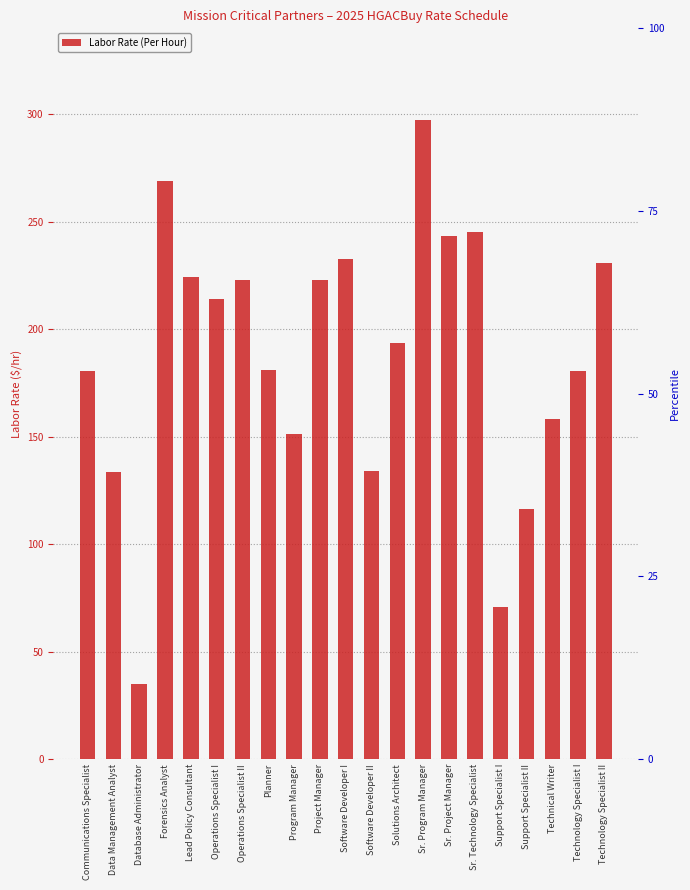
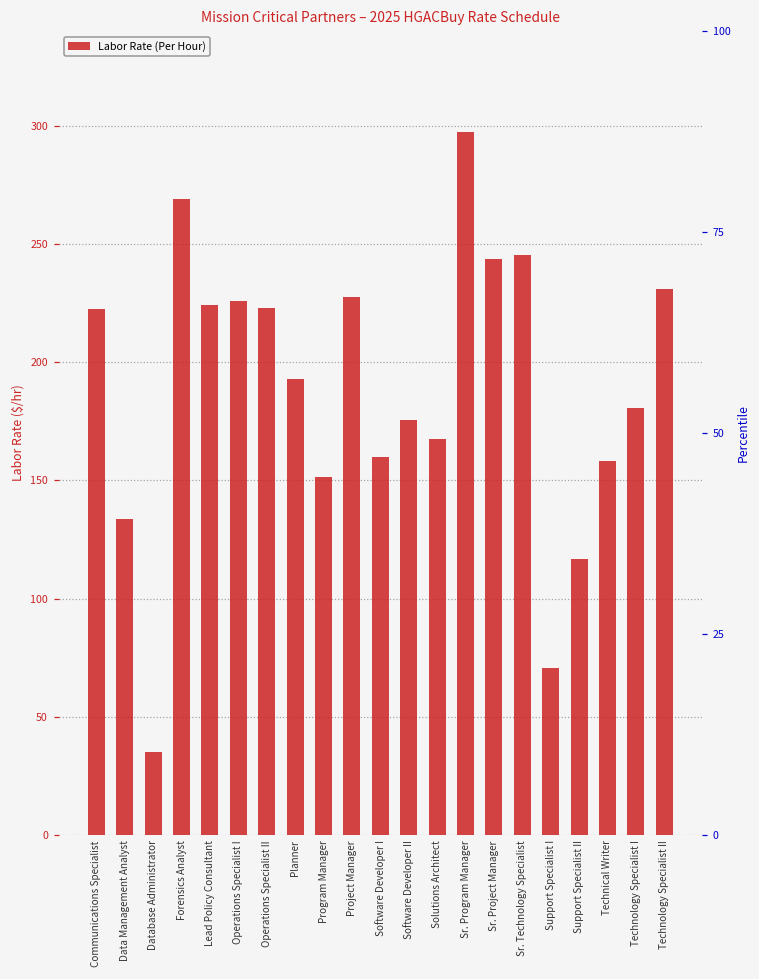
  {
-   "Communications Specialist": 181,
+   "Communications Specialist": 223,
    "Data Management Analyst": 134,
    "Database Administrator": 35,
    "Forensics Analyst": 269,
    "Lead Policy Consultant": 224,
-   "Operations Specialist I": 214,
+   "Operations Specialist I": 226,
    "Operations Specialist II": 223,
-   "Planner": 181,
+   "Planner": 193,
    "Program Manager": 151,
-   "Project Manager": 223,
-   "Software Developer I": 233,
-   "Software Developer II": 134,
-   "Solutions Architect": 194,
+   "Project Manager": 227,
+   "Software Developer I": 160,
+   "Software Developer II": 175,
+   "Solutions Architect": 167,
    "Sr. Program Manager": 297,
    "Sr. Project Manager": 243,
    "Sr. Technology Specialist": 245,
    "Support Specialist I": 71,
    "Support Specialist II": 117,
    "Technical Writer": 158,
    "Technology Specialist I": 181,
    "Technology Specialist II": 231
  }
